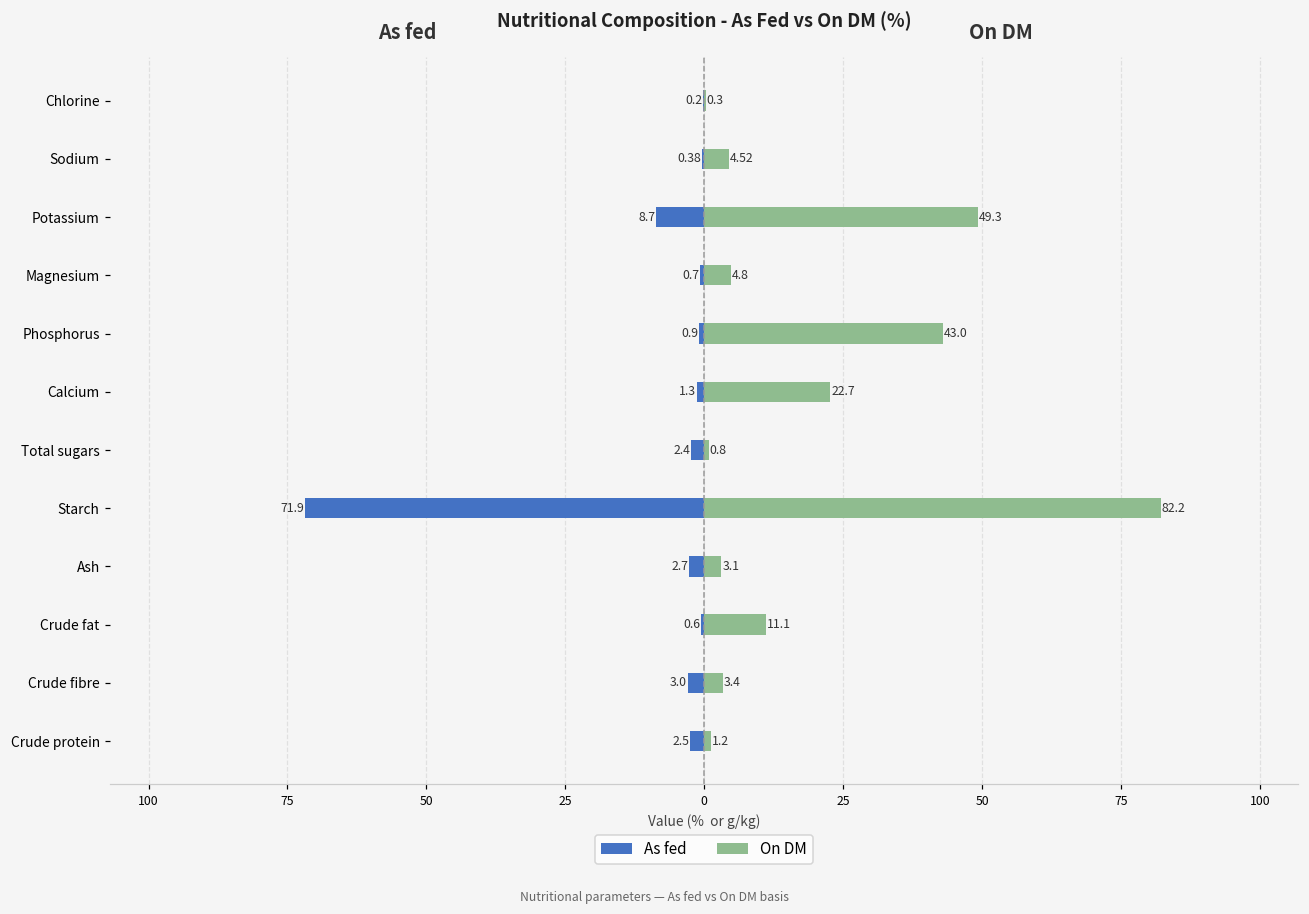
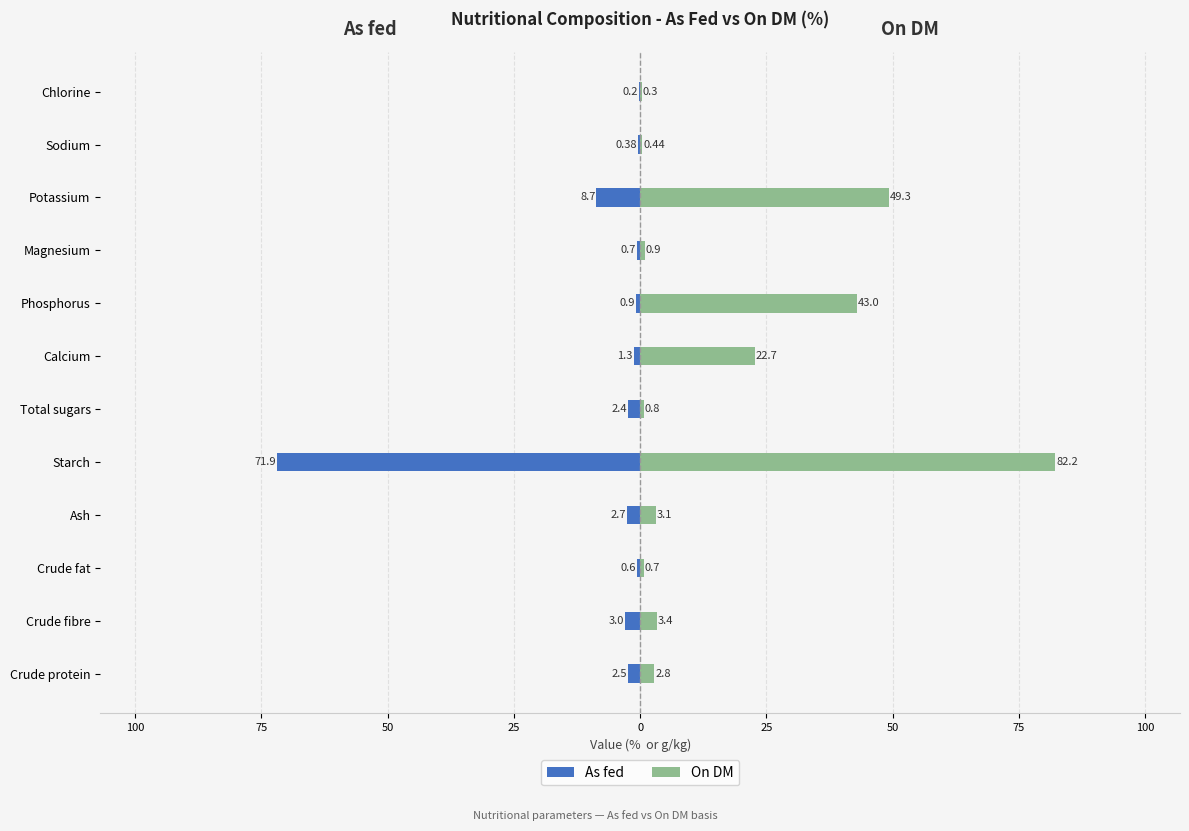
  {
    "On DM": {
      "Chlorine": 0.3,
-     "Sodium": 4.52,
+     "Sodium": 0.44,
      "Potassium": 49.3,
-     "Magnesium": 4.8,
+     "Magnesium": 0.9,
      "Phosphorus": 43.0,
      "Calcium": 22.7,
      "Total sugars": 0.8,
      "Starch": 82.2,
      "Ash": 3.1,
-     "Crude fat": 11.1,
+     "Crude fat": 0.7,
      "Crude fibre": 3.4,
-     "Crude protein": 1.2
+     "Crude protein": 2.8
    }
  }
